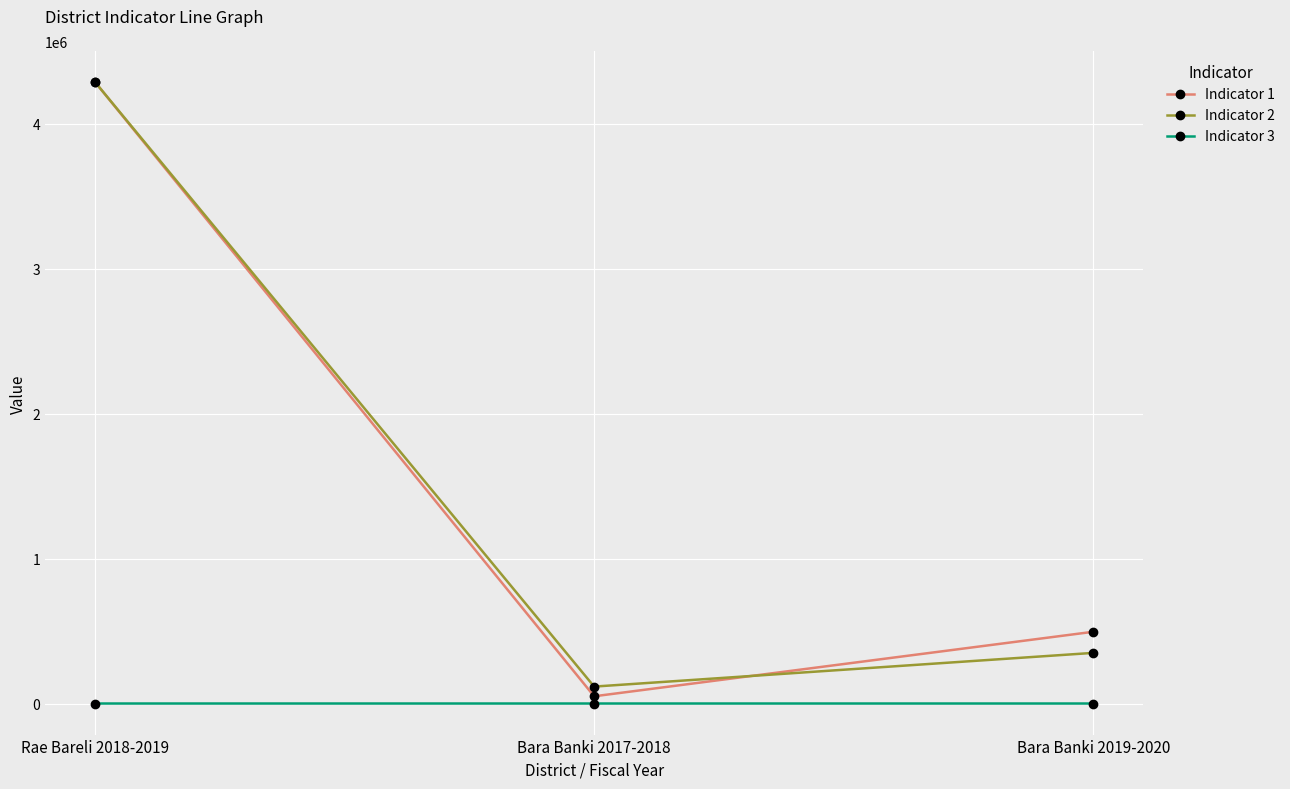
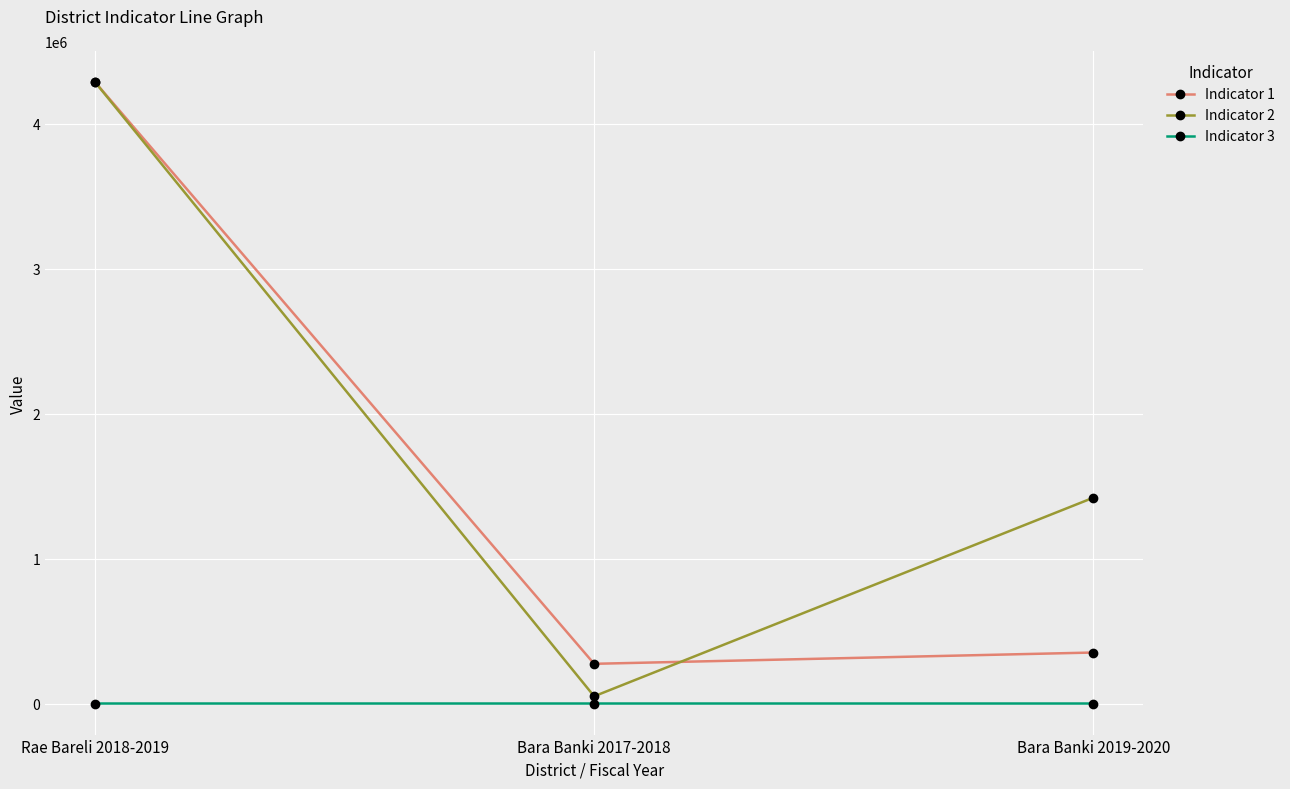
  {
    "Indicator 1": {
-     "Bara Banki 2017-2018": 50000,
-     "Bara Banki 2019-2020": 500000
+     "Bara Banki 2017-2018": 270000,
+     "Bara Banki 2019-2020": 350000
    },
    "Indicator 2": {
-     "Bara Banki 2017-2018": 120000,
-     "Bara Banki 2019-2020": 350000
+     "Bara Banki 2017-2018": 50000,
+     "Bara Banki 2019-2020": 1420000
    },
    "Indicator 3": {
      "Rae Bareli 2018-2019": 0,
      "Bara Banki 2017-2018": 0,
      "Bara Banki 2019-2020": 0
    }
  }
